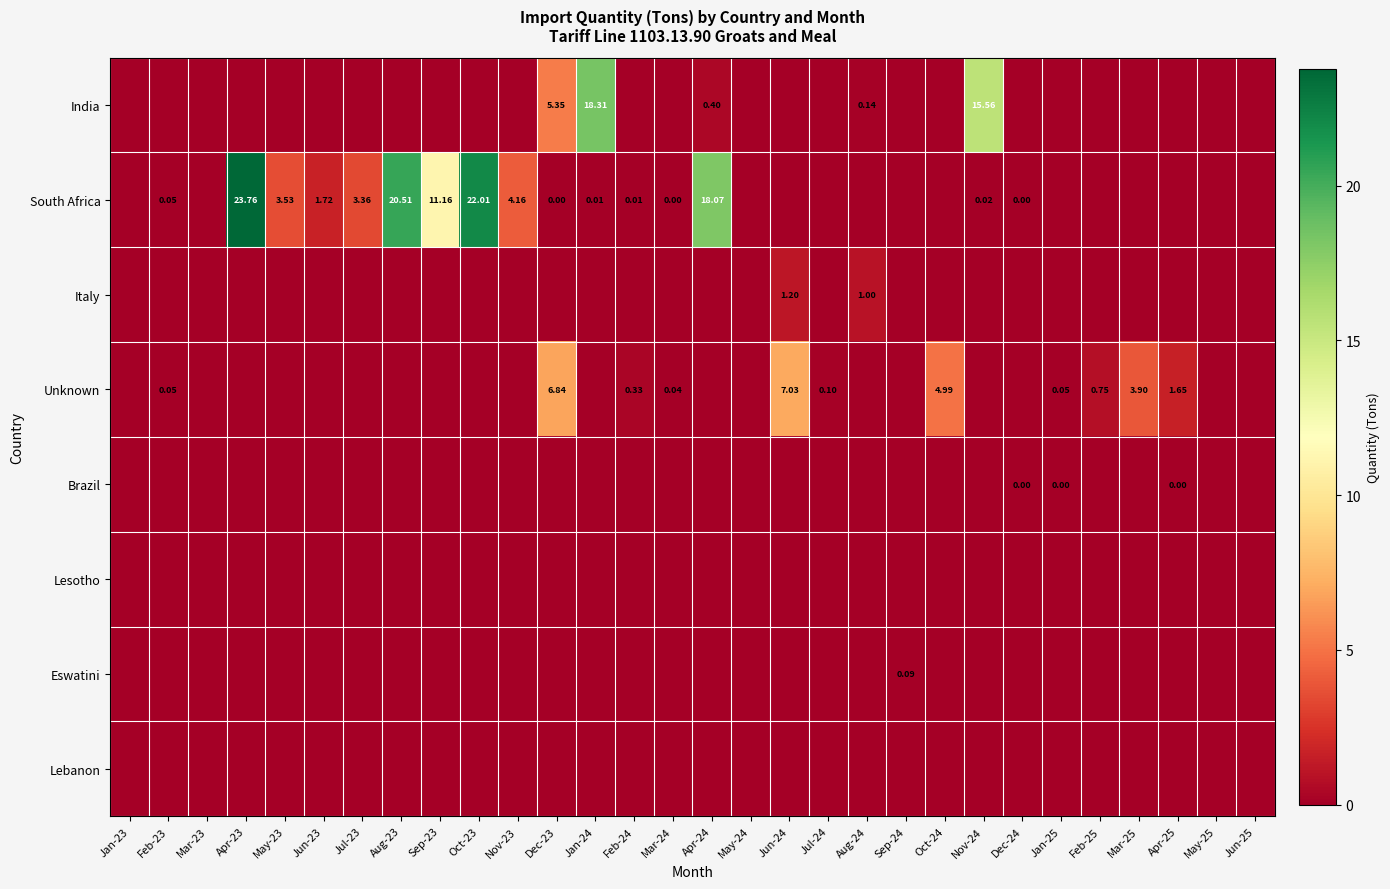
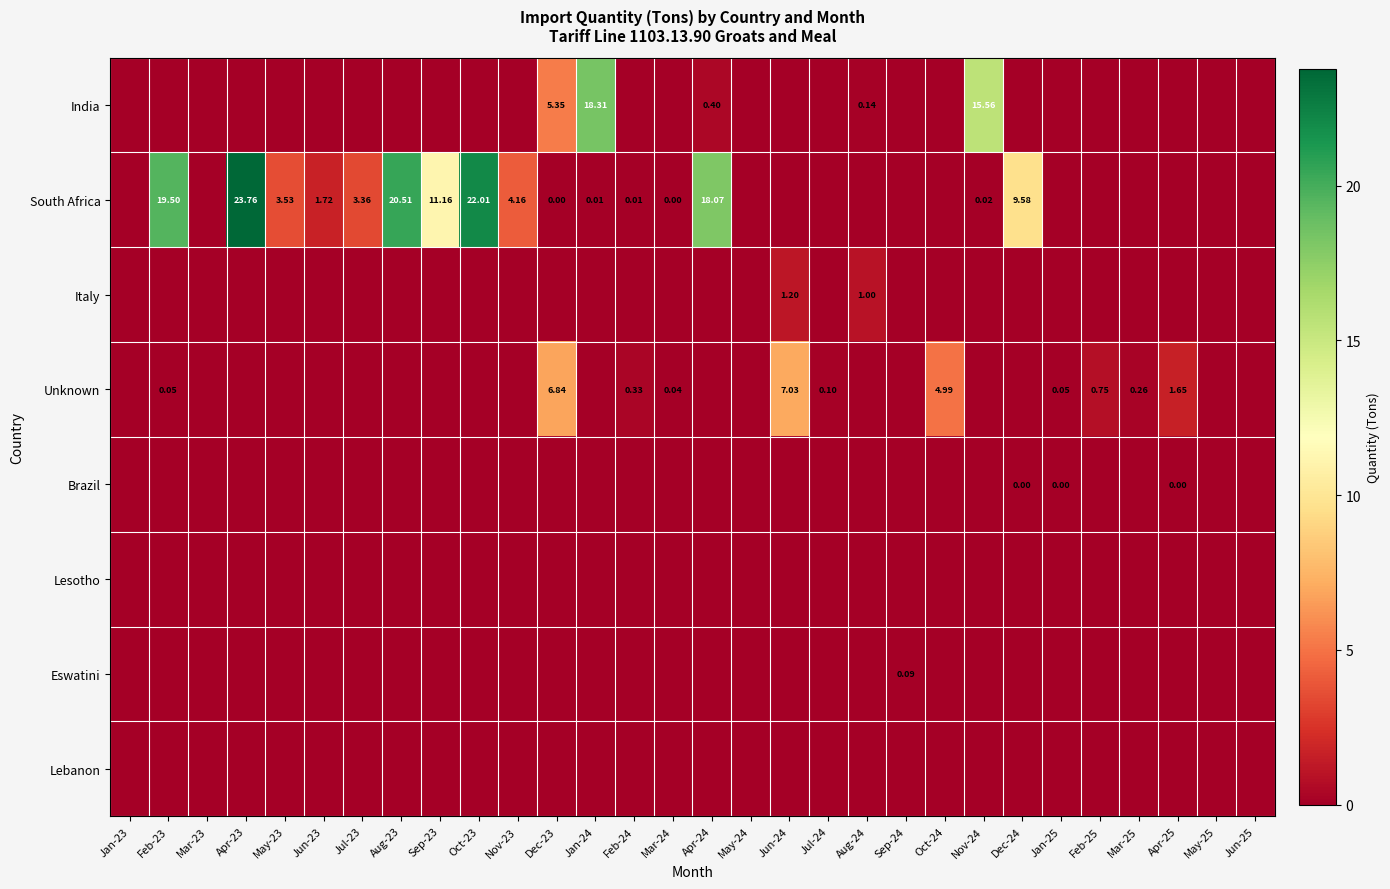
  {
    "India": {
      "Dec-23": 5.35,
      "Jan-24": 18.31,
      "Apr-24": 0.40,
      "Aug-24": 0.14,
      "Nov-24": 15.56
    },
    "South Africa": {
-     "Feb-23": 0.05,
+     "Feb-23": 19.50,
      "Apr-23": 23.76,
      "May-23": 3.53,
      "Jun-23": 1.72,
      "Jul-23": 3.36,
      "Aug-23": 20.51,
      "Sep-23": 11.16,
      "Oct-23": 22.01,
      "Nov-23": 4.16,
      "Dec-23": 0.00,
      "Jan-24": 0.01,
      "Feb-24": 0.01,
      "Mar-24": 0.00,
      "Apr-24": 18.07,
      "Nov-24": 0.02,
-     "Dec-24": 0.00
+     "Dec-24": 9.58
    },
    "Italy": {
      "Jun-24": 1.20,
      "Aug-24": 1.00
    },
    "Unknown": {
      "Feb-23": 0.05,
      "Dec-23": 6.84,
      "Feb-24": 0.33,
      "Mar-24": 0.04,
      "Jun-24": 7.03,
      "Jul-24": 0.10,
      "Oct-24": 4.99,
      "Jan-25": 0.05,
      "Feb-25": 0.75,
-     "Mar-25": 3.90,
+     "Mar-25": 0.26,
      "Apr-25": 1.65
    },
    "Brazil": {
      "Dec-24": 0.00,
      "Jan-25": 0.00,
      "Apr-25": 0.00
    },
    "Eswatini": {
      "Sep-24": 0.09
    }
  }
